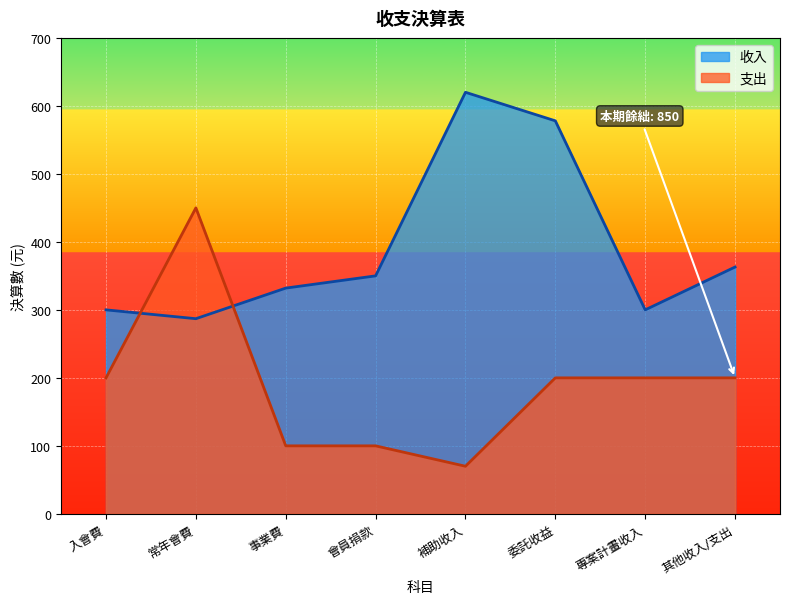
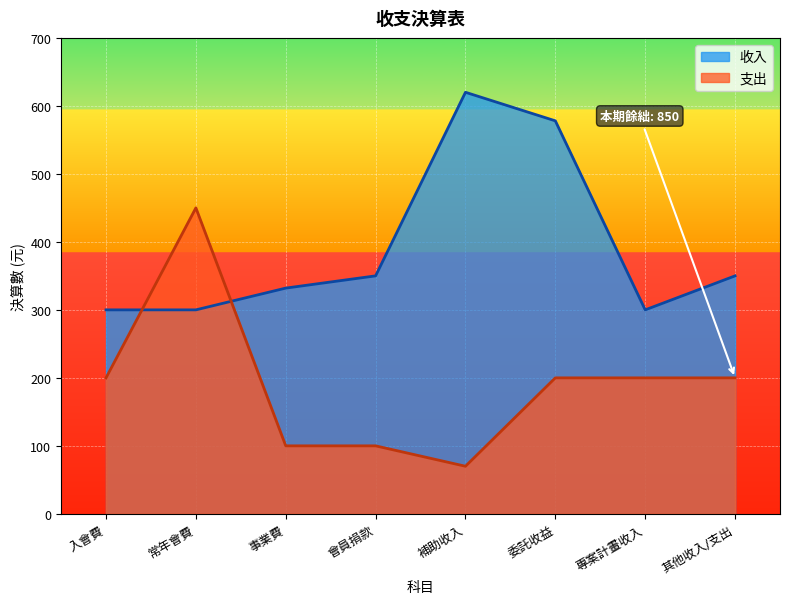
  {
    "收入": {
      "入會費": 300,
-     "常年會費": 290,
+     "常年會費": 300,
      "事業費": 330,
      "會員捐款": 350,
      "補助收入": 620,
      "委託收益": 580,
-     "其他收入/支出": 360
+     "其他收入/支出": 350
    },
    "支出": {
      "入會費": 200,
      "常年會費": 450,
      "事業費": 100,
      "會員捐款": 100,
      "補助收入": 70,
      "委託收益": 200,
      "專案計畫收入": 200,
      "其他收入/支出": 200
    }
  }
